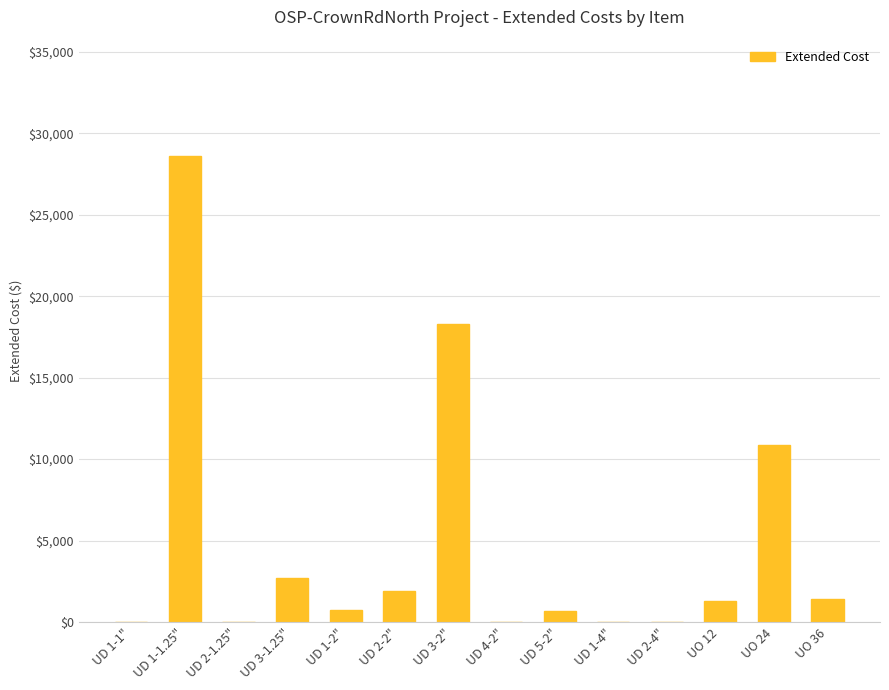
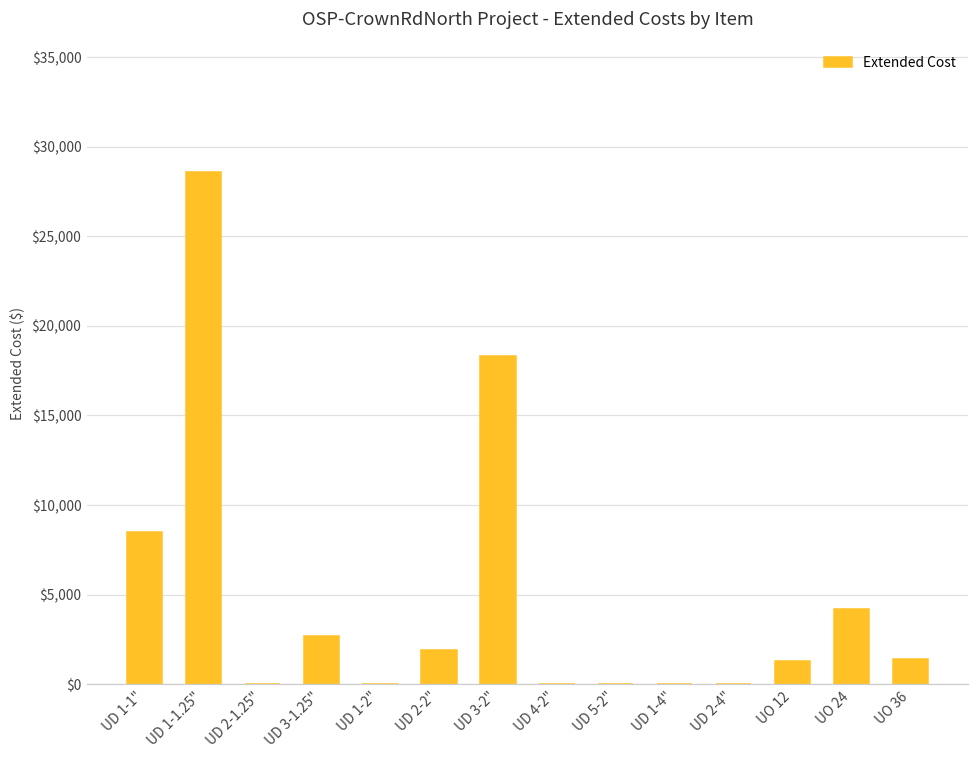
  {
-   "UD 1-1\"": "$0",
+   "UD 1-1\"": "$8,500",
    "UD 1-1.25\"": "$28,600",
    "UD 2-1.25\"": "$0",
    "UD 3-1.25\"": "$2,700",
-   "UD 1-2\"": "$700",
+   "UD 1-2\"": "$0",
    "UD 2-2\"": "$1,900",
    "UD 3-2\"": "$18,300",
    "UD 4-2\"": "$0",
-   "UD 5-2\"": "$700",
+   "UD 5-2\"": "$0",
    "UD 1-4\"": "$0",
    "UD 2-4\"": "$0",
    "UO 12": "$1,300",
-   "UO 24": "$10,900",
+   "UO 24": "$4,200",
    "UO 36": "$1,400"
  }
